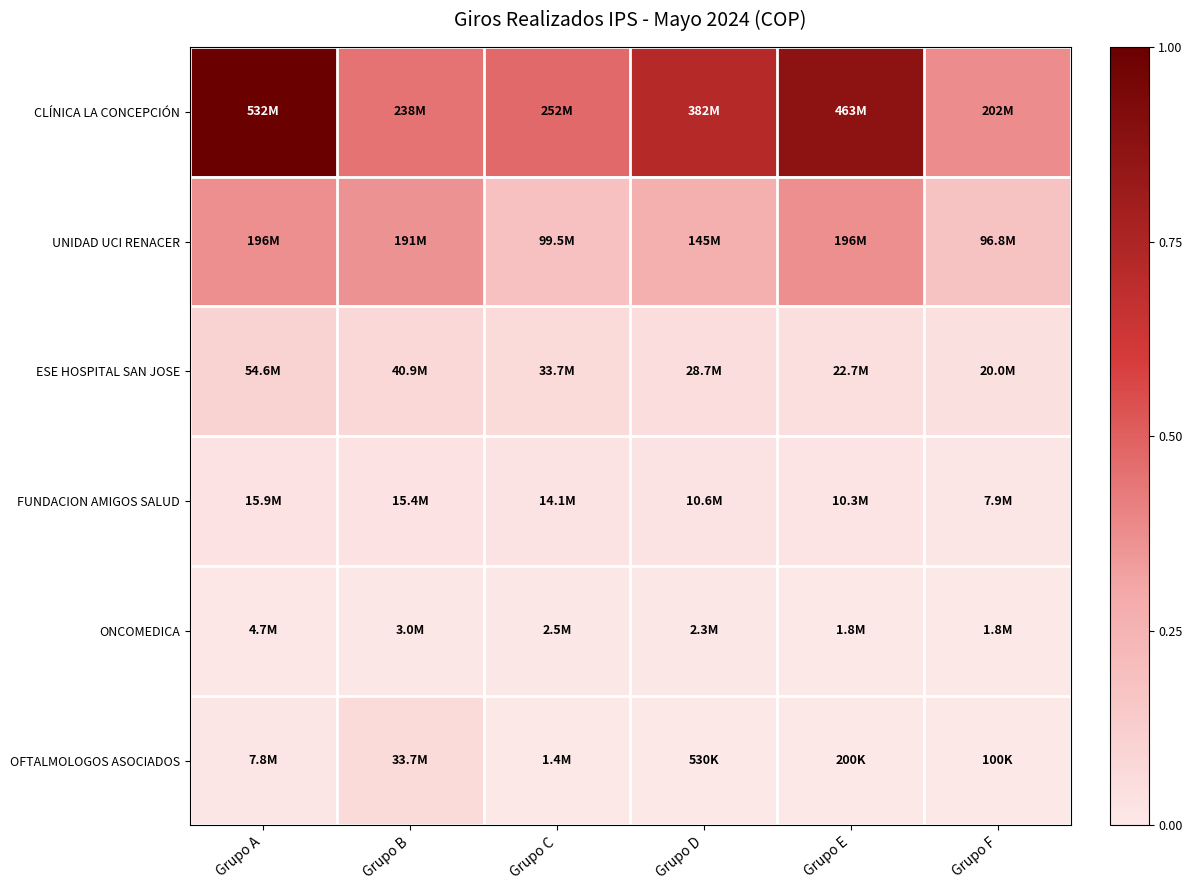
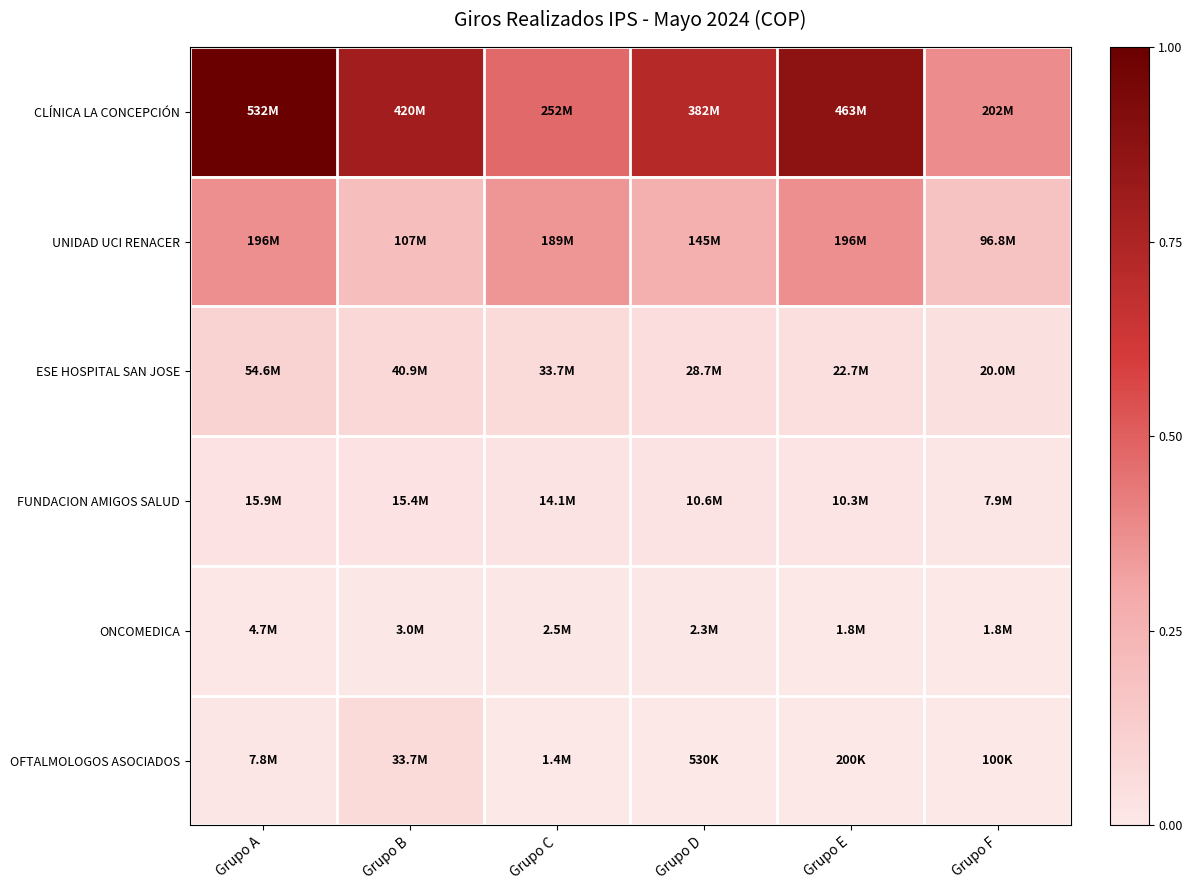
  {
    "CLÍNICA LA CONCEPCIÓN": {
      "Grupo A": "532M",
-     "Grupo B": "238M",
+     "Grupo B": "420M",
      "Grupo C": "252M",
      "Grupo D": "382M",
      "Grupo E": "463M",
      "Grupo F": "202M"
    },
    "UNIDAD UCI RENACER": {
      "Grupo A": "196M",
-     "Grupo B": "191M",
-     "Grupo C": "99.5M",
+     "Grupo B": "107M",
+     "Grupo C": "189M",
      "Grupo D": "145M",
      "Grupo E": "196M",
      "Grupo F": "96.8M"
    },
    "ESE HOSPITAL SAN JOSE": {
      "Grupo A": "54.6M",
      "Grupo B": "40.9M",
      "Grupo C": "33.7M",
      "Grupo D": "28.7M",
      "Grupo E": "22.7M",
      "Grupo F": "20.0M"
    },
    "FUNDACION AMIGOS SALUD": {
      "Grupo A": "15.9M",
      "Grupo B": "15.4M",
      "Grupo C": "14.1M",
      "Grupo D": "10.6M",
      "Grupo E": "10.3M",
      "Grupo F": "7.9M"
    },
    "ONCOMEDICA": {
      "Grupo A": "4.7M",
      "Grupo B": "3.0M",
      "Grupo C": "2.5M",
      "Grupo D": "2.3M",
      "Grupo E": "1.8M",
      "Grupo F": "1.8M"
    },
    "OFTALMOLOGOS ASOCIADOS": {
      "Grupo A": "7.8M",
      "Grupo B": "33.7M",
      "Grupo C": "1.4M",
      "Grupo D": "530K",
      "Grupo E": "200K",
      "Grupo F": "100K"
    }
  }
